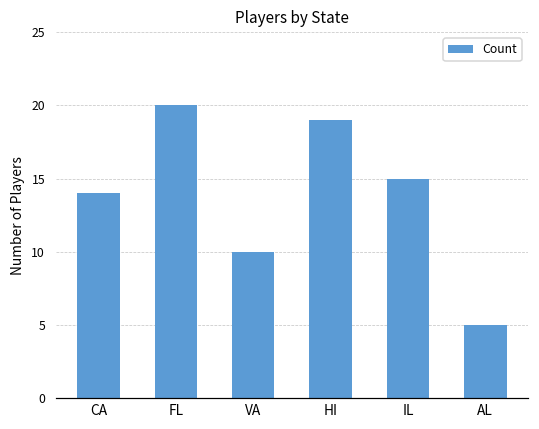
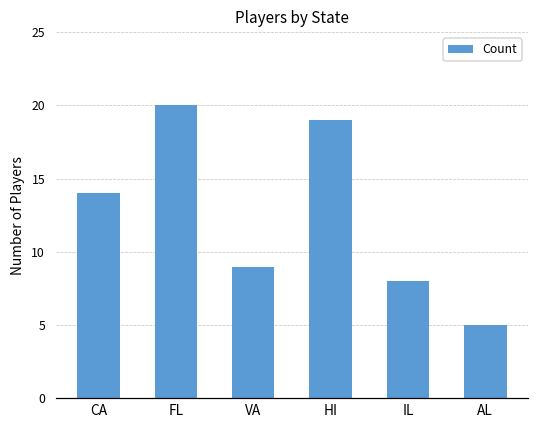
  {
    "CA": 14,
    "FL": 20,
-   "VA": 10,
+   "VA": 9,
    "HI": 19,
-   "IL": 15,
+   "IL": 8,
    "AL": 5
  }
